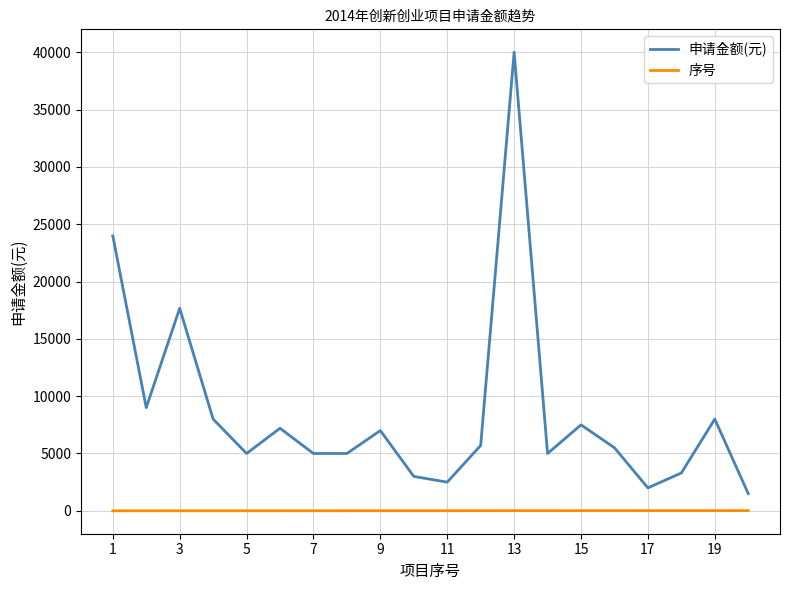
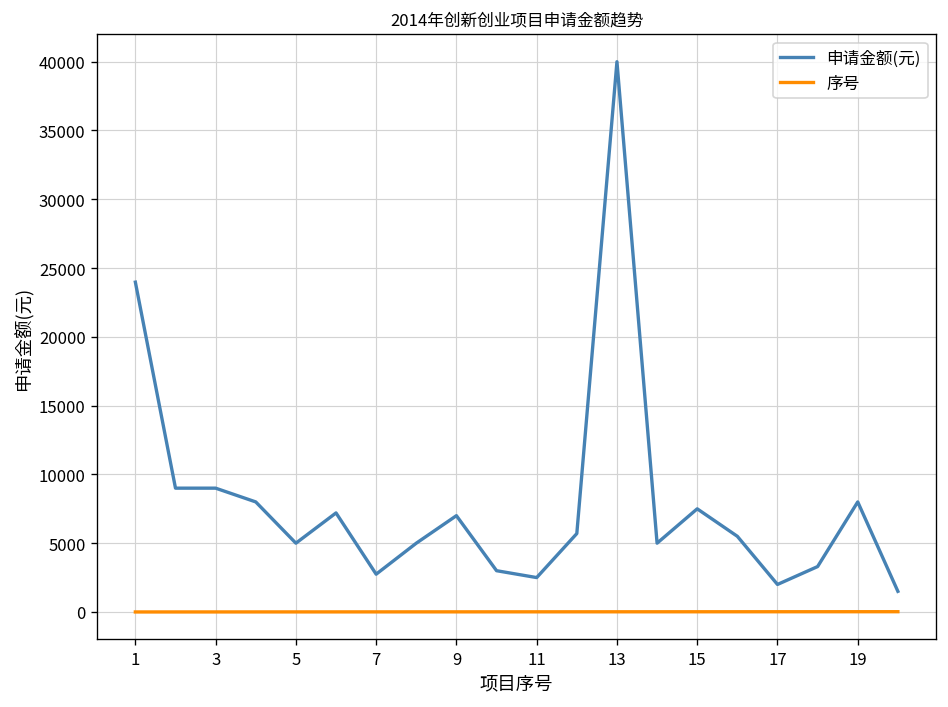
  {
    "申请金额(元)": {
      "1": 24000,
-     "3": 17700,
+     "3": 9000,
      "5": 5000,
-     "7": 5000,
+     "7": 2700,
      "9": 7000,
      "11": 2500,
      "13": 40000,
      "15": 7500,
      "17": 2000,
      "19": 8000
    },
    "序号": {
      "1": 0,
      "3": 0,
      "5": 0,
      "7": 0,
      "9": 0,
      "11": 0,
      "13": 0,
      "15": 0,
      "17": 0,
      "19": 0
    }
  }
